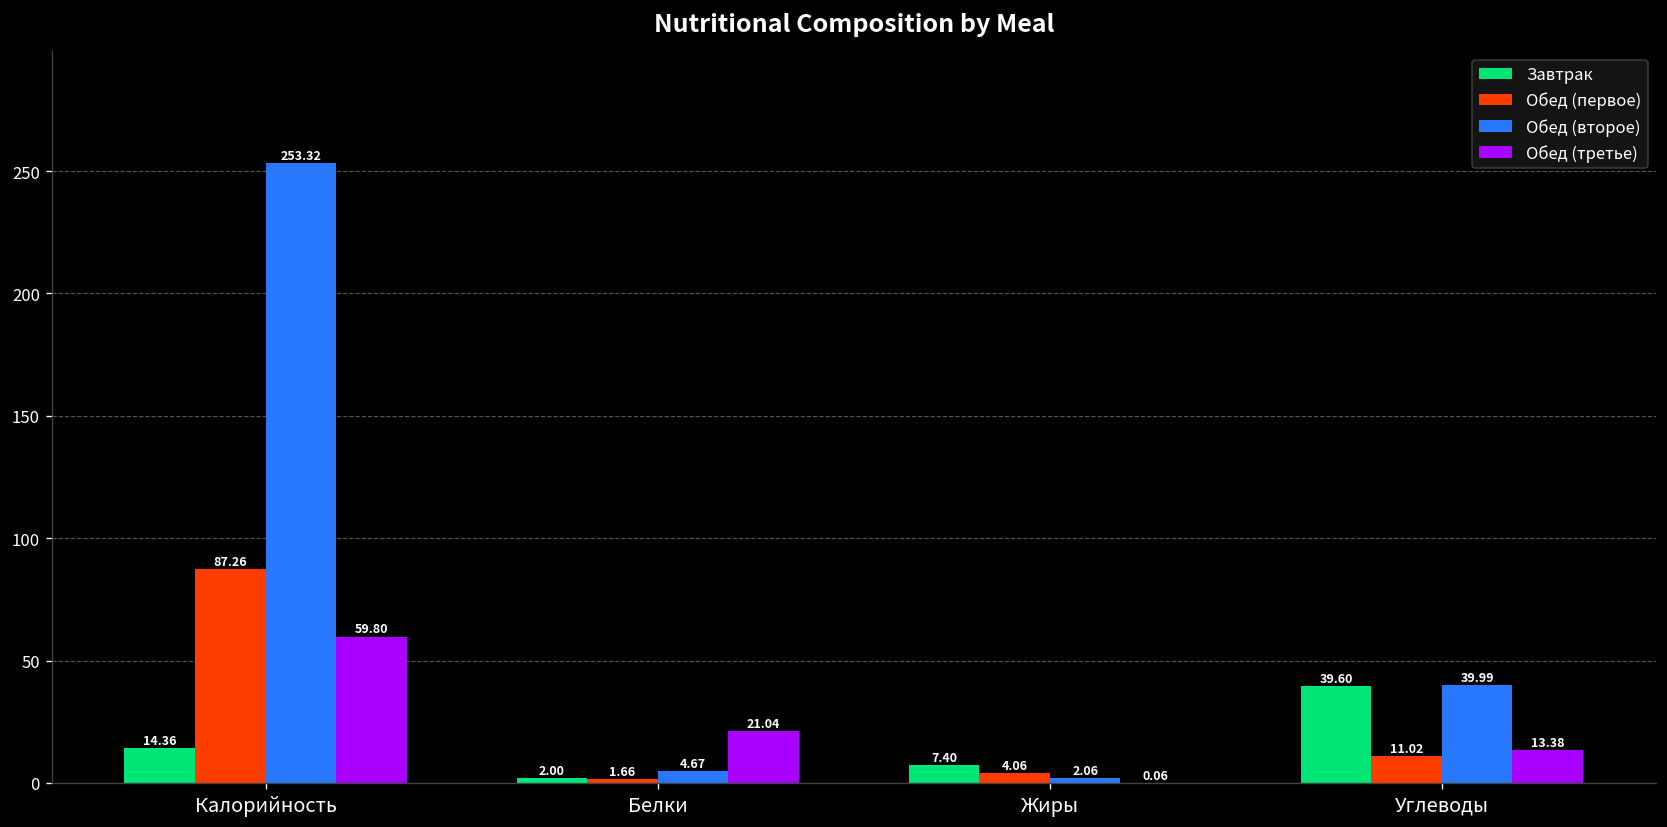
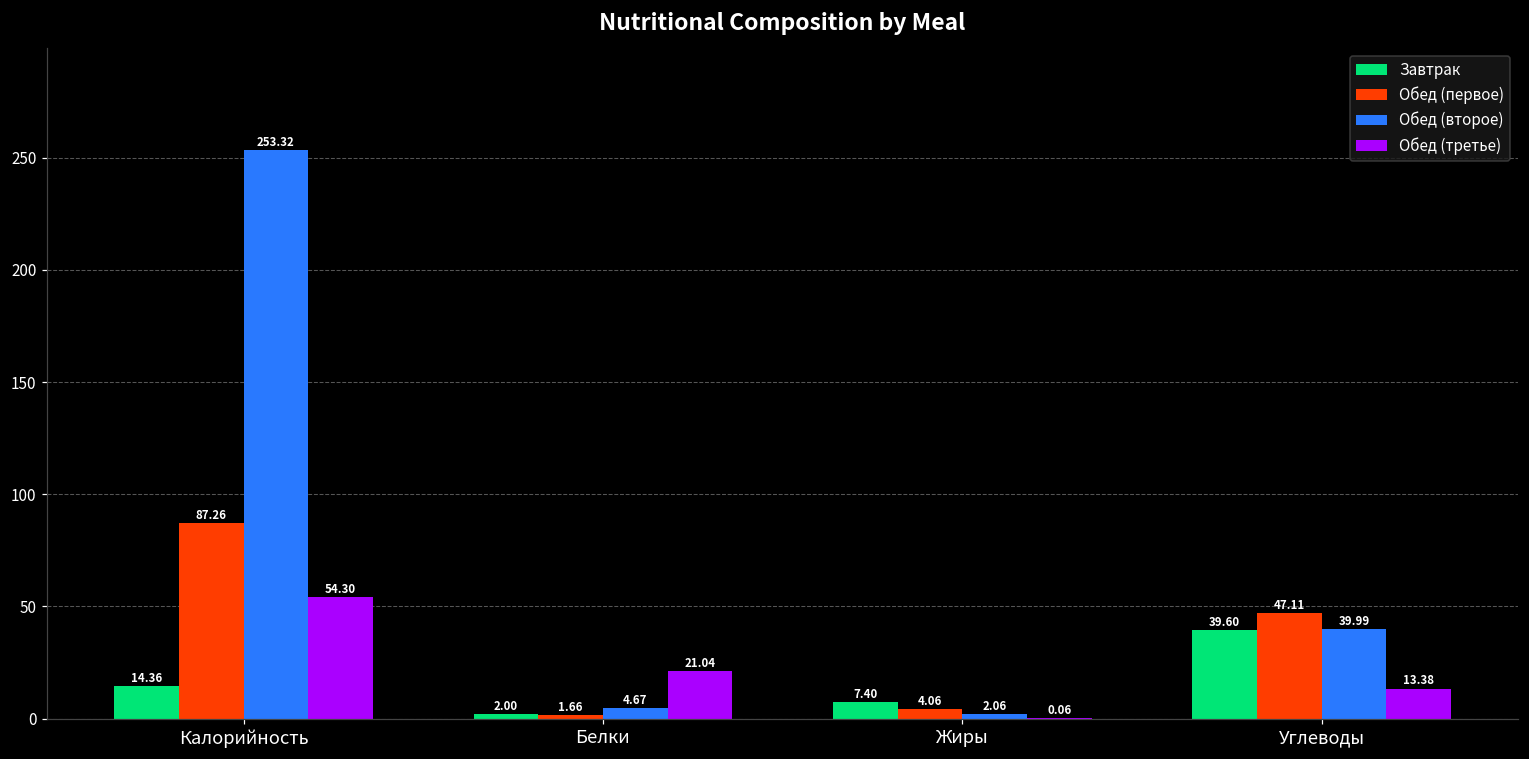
  {
    "Завтрак": {
      "Калорийность": 14.36,
      "Белки": 2.00,
      "Жиры": 7.40,
      "Углеводы": 39.60
    },
    "Обед (первое)": {
      "Калорийность": 87.26,
      "Белки": 1.66,
      "Жиры": 4.06,
-     "Углеводы": 11.02
+     "Углеводы": 47.11
    },
    "Обед (второе)": {
      "Калорийность": 253.32,
      "Белки": 4.67,
      "Жиры": 2.06,
      "Углеводы": 39.99
    },
    "Обед (третье)": {
-     "Калорийность": 59.80,
+     "Калорийность": 54.30,
      "Белки": 21.04,
      "Жиры": 0.06,
      "Углеводы": 13.38
    }
  }
